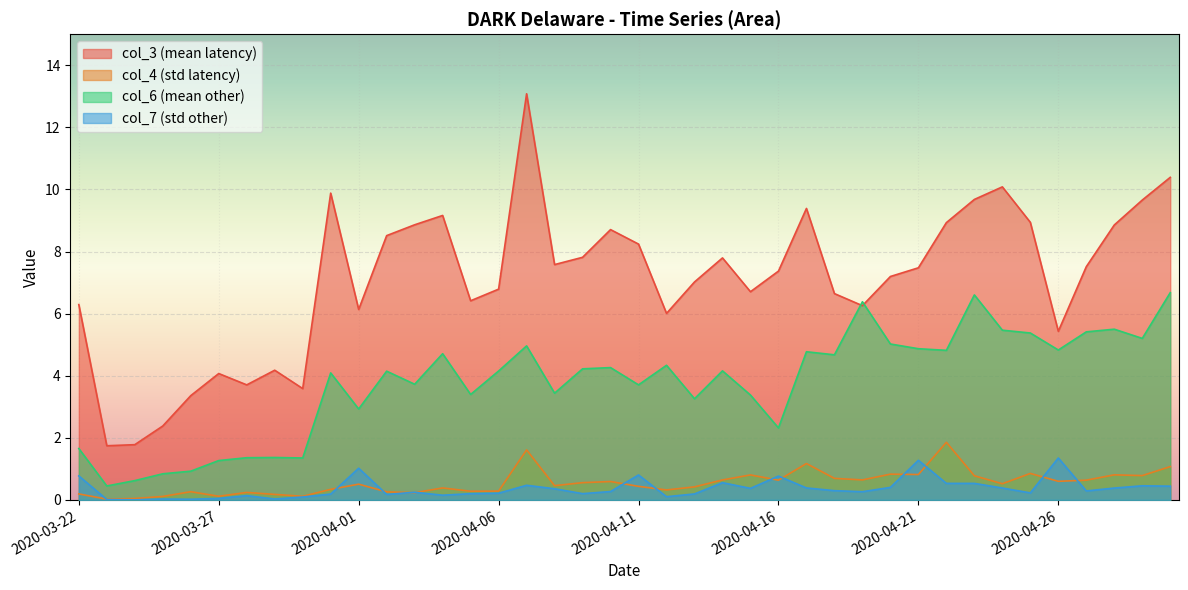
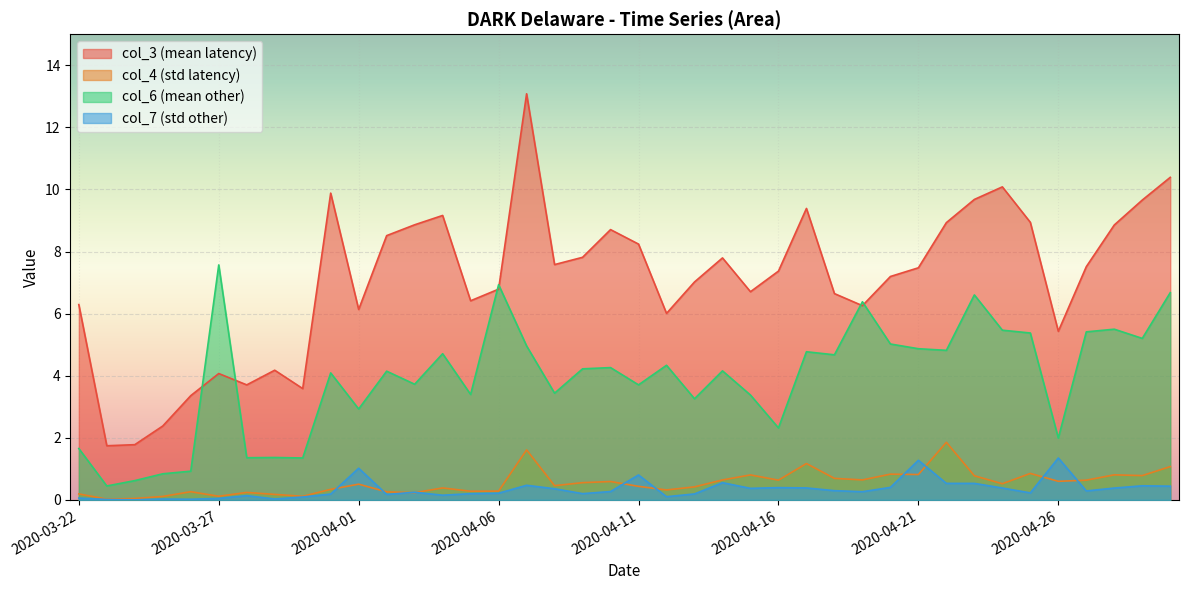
  {
    "col_6 (mean other)": {
      "2020-03-22": 1.7,
-     "2020-03-27": 1.3,
+     "2020-03-27": 7.6,
      "2020-04-01": 2.9,
-     "2020-04-06": 4.2,
+     "2020-04-06": 6.9,
      "2020-04-11": 3.7,
      "2020-04-16": 2.3,
      "2020-04-21": 4.9,
-     "2020-04-26": 4.8
+     "2020-04-26": 2.0
    },
    "col_7 (std other)": {
-     "2020-03-22": 0.8,
+     "2020-03-22": 0.1,
      "2020-04-01": 1.0,
      "2020-04-11": 0.8,
-     "2020-04-16": 0.8,
+     "2020-04-16": 0.4,
      "2020-04-21": 1.3,
      "2020-04-26": 1.4
    }
  }
